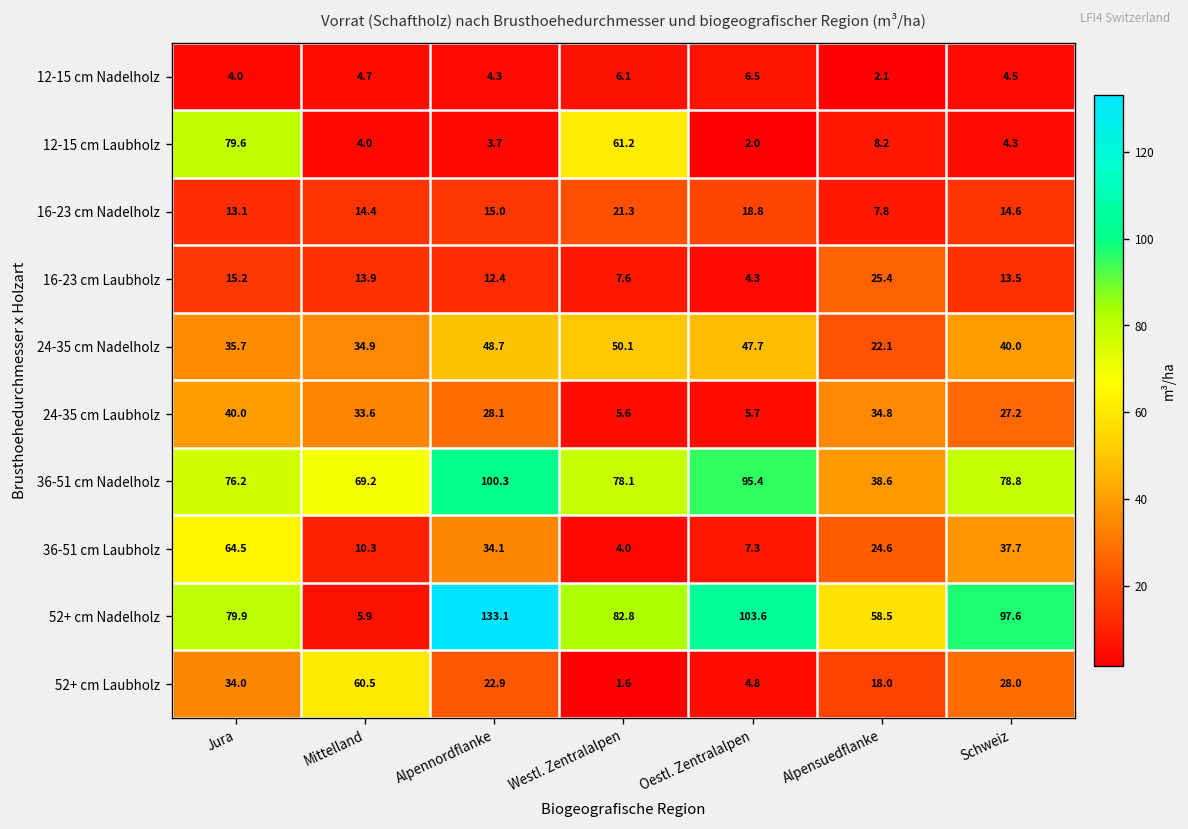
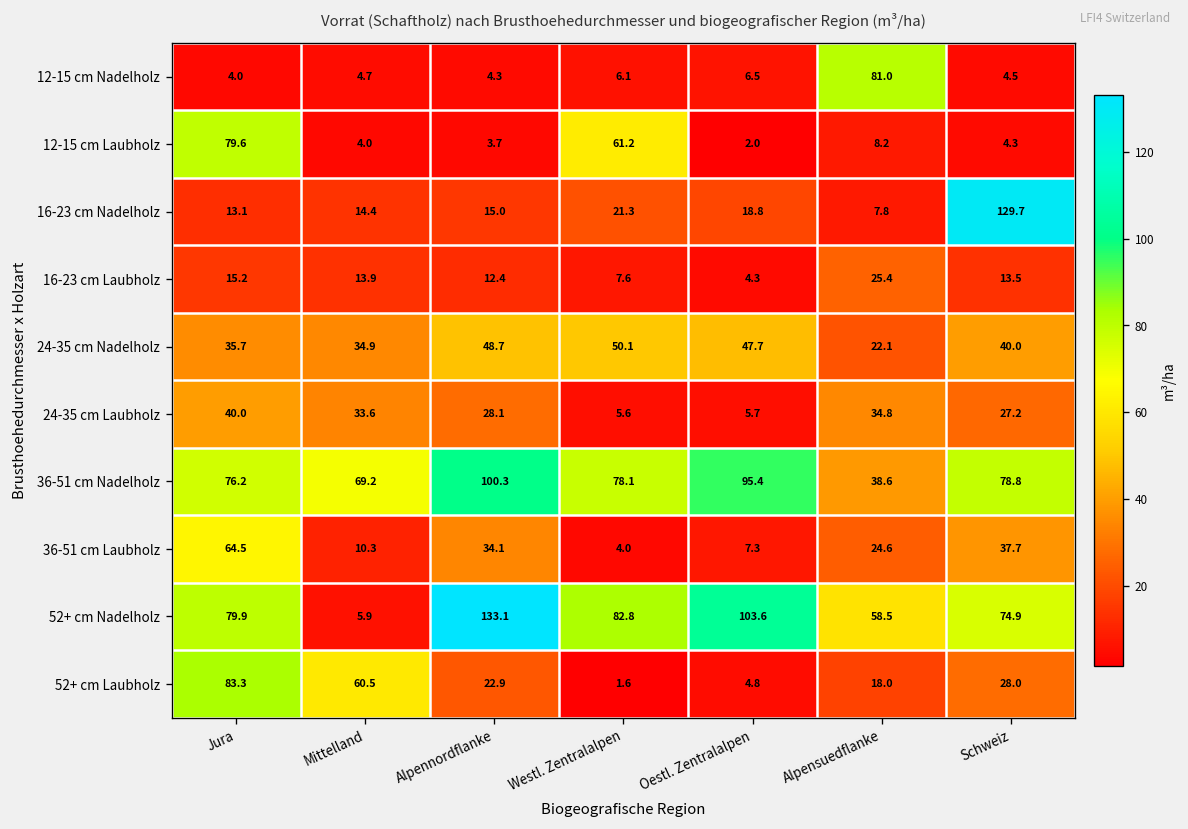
  {
    "12-15 cm Nadelholz": {
      "Jura": 4.0,
      "Mittelland": 4.7,
      "Alpennordflanke": 4.3,
      "Westl. Zentralalpen": 6.1,
      "Oestl. Zentralalpen": 6.5,
-     "Alpensuedflanke": 2.1,
+     "Alpensuedflanke": 81.0,
      "Schweiz": 4.5
    },
    "12-15 cm Laubholz": {
      "Jura": 79.6,
      "Mittelland": 4.0,
      "Alpennordflanke": 3.7,
      "Westl. Zentralalpen": 61.2,
      "Oestl. Zentralalpen": 2.0,
      "Alpensuedflanke": 8.2,
      "Schweiz": 4.3
    },
    "16-23 cm Nadelholz": {
      "Jura": 13.1,
      "Mittelland": 14.4,
      "Alpennordflanke": 15.0,
      "Westl. Zentralalpen": 21.3,
      "Oestl. Zentralalpen": 18.8,
      "Alpensuedflanke": 7.8,
-     "Schweiz": 14.6
+     "Schweiz": 129.7
    },
    "16-23 cm Laubholz": {
      "Jura": 15.2,
      "Mittelland": 13.9,
      "Alpennordflanke": 12.4,
      "Westl. Zentralalpen": 7.6,
      "Oestl. Zentralalpen": 4.3,
      "Alpensuedflanke": 25.4,
      "Schweiz": 13.5
    },
    "24-35 cm Nadelholz": {
      "Jura": 35.7,
      "Mittelland": 34.9,
      "Alpennordflanke": 48.7,
      "Westl. Zentralalpen": 50.1,
      "Oestl. Zentralalpen": 47.7,
      "Alpensuedflanke": 22.1,
      "Schweiz": 40.0
    },
    "24-35 cm Laubholz": {
      "Jura": 40.0,
      "Mittelland": 33.6,
      "Alpennordflanke": 28.1,
      "Westl. Zentralalpen": 5.6,
      "Oestl. Zentralalpen": 5.7,
      "Alpensuedflanke": 34.8,
      "Schweiz": 27.2
    },
    "36-51 cm Nadelholz": {
      "Jura": 76.2,
      "Mittelland": 69.2,
      "Alpennordflanke": 100.3,
      "Westl. Zentralalpen": 78.1,
      "Oestl. Zentralalpen": 95.4,
      "Alpensuedflanke": 38.6,
      "Schweiz": 78.8
    },
    "36-51 cm Laubholz": {
      "Jura": 64.5,
      "Mittelland": 10.3,
      "Alpennordflanke": 34.1,
      "Westl. Zentralalpen": 4.0,
      "Oestl. Zentralalpen": 7.3,
      "Alpensuedflanke": 24.6,
      "Schweiz": 37.7
    },
    "52+ cm Nadelholz": {
      "Jura": 79.9,
      "Mittelland": 5.9,
      "Alpennordflanke": 133.1,
      "Westl. Zentralalpen": 82.8,
      "Oestl. Zentralalpen": 103.6,
      "Alpensuedflanke": 58.5,
-     "Schweiz": 97.6
+     "Schweiz": 74.9
    },
    "52+ cm Laubholz": {
-     "Jura": 34.0,
+     "Jura": 83.3,
      "Mittelland": 60.5,
      "Alpennordflanke": 22.9,
      "Westl. Zentralalpen": 1.6,
      "Oestl. Zentralalpen": 4.8,
      "Alpensuedflanke": 18.0,
      "Schweiz": 28.0
    }
  }
